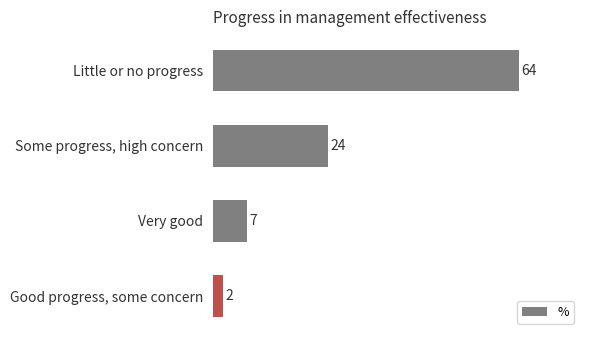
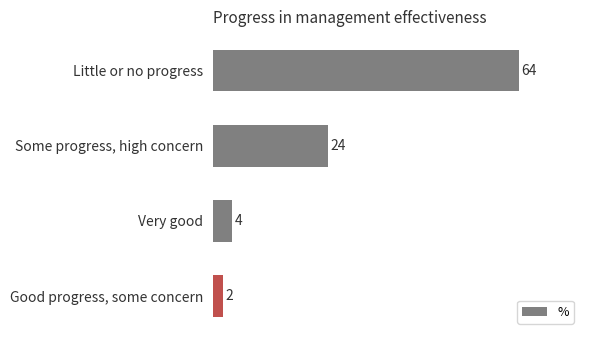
  {
    "Little or no progress": 64,
    "Some progress, high concern": 24,
-   "Very good": 7,
+   "Very good": 4,
    "Good progress, some concern": 2
  }
